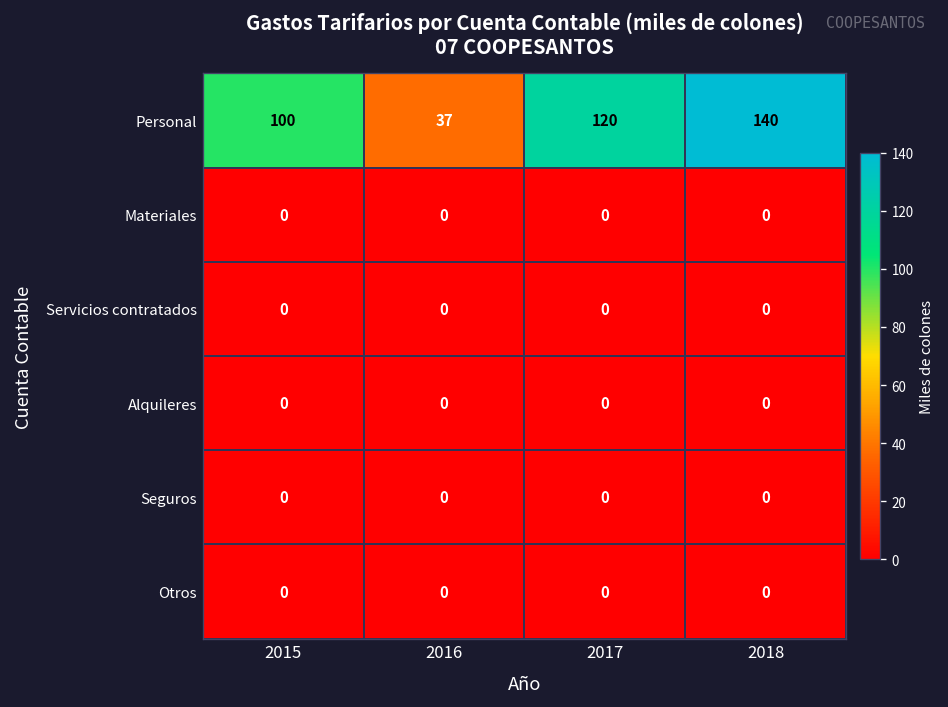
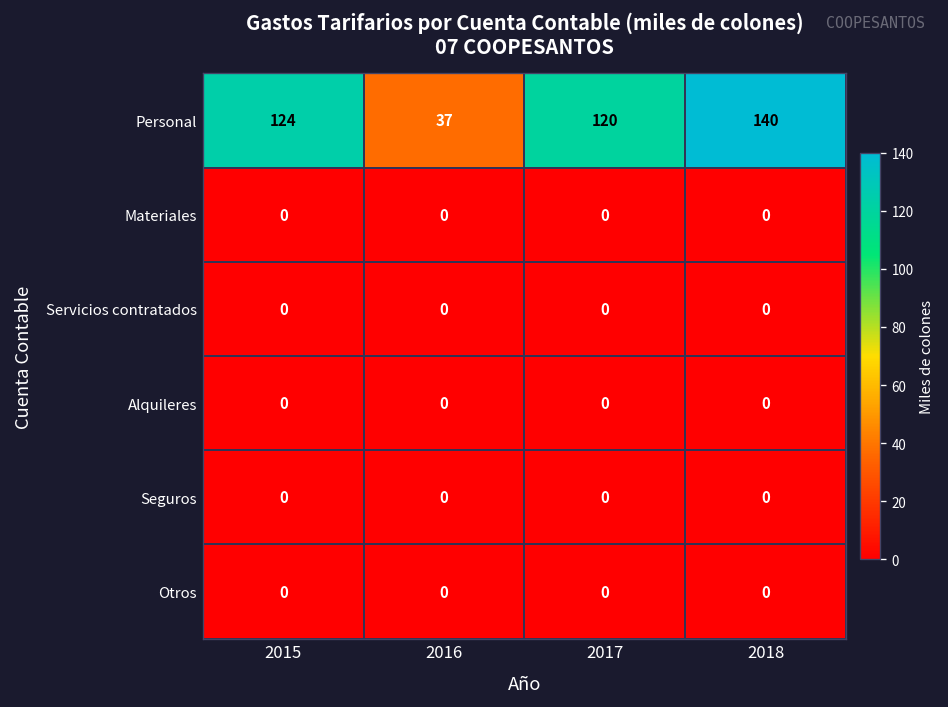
  {
    "Personal": {
-     "2015": 100,
+     "2015": 124,
      "2016": 37,
      "2017": 120,
      "2018": 140
    },
    "Materiales": {
      "2015": 0,
      "2016": 0,
      "2017": 0,
      "2018": 0
    },
    "Servicios contratados": {
      "2015": 0,
      "2016": 0,
      "2017": 0,
      "2018": 0
    },
    "Alquileres": {
      "2015": 0,
      "2016": 0,
      "2017": 0,
      "2018": 0
    },
    "Seguros": {
      "2015": 0,
      "2016": 0,
      "2017": 0,
      "2018": 0
    },
    "Otros": {
      "2015": 0,
      "2016": 0,
      "2017": 0,
      "2018": 0
    }
  }
